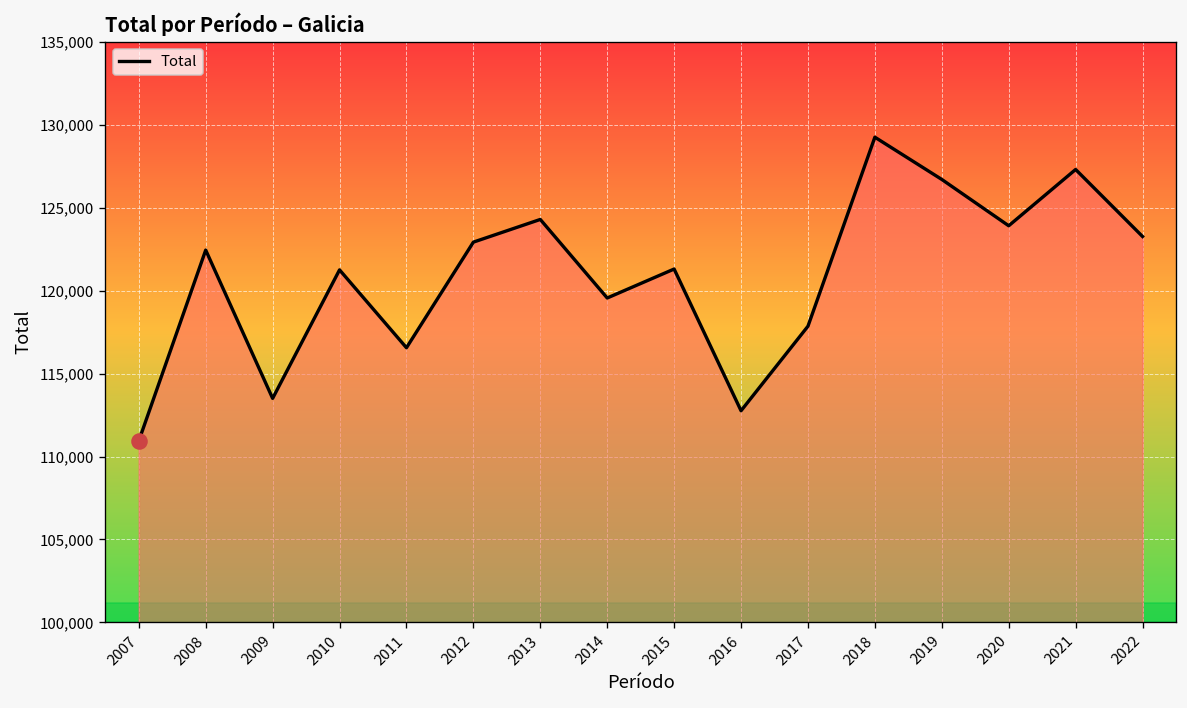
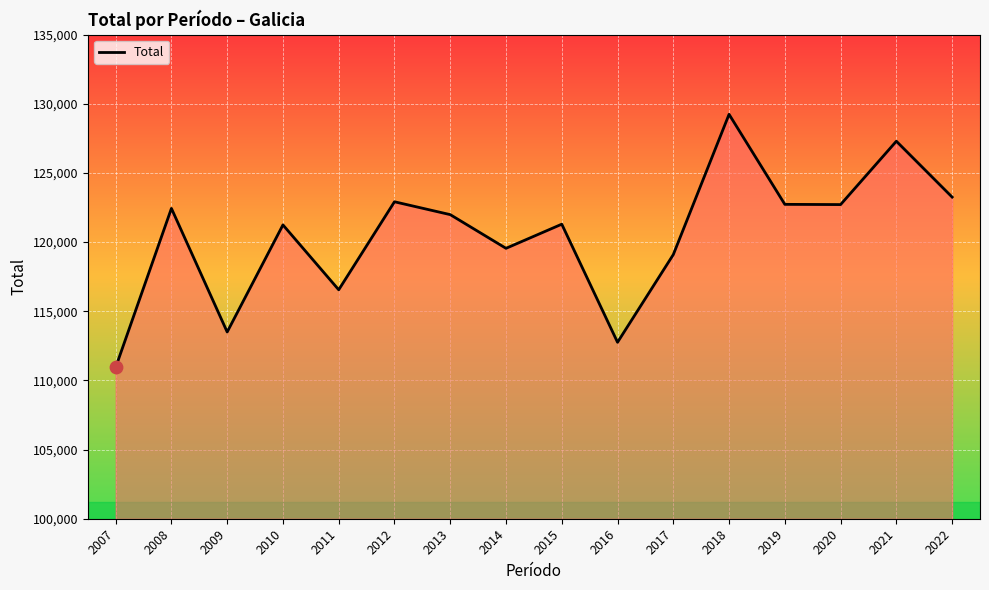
  {
    "Total": {
      "2008": "122,400",
      "2009": "113,500",
      "2010": "121,200",
      "2011": "116,600",
      "2012": "122,900",
-     "2013": "124,300",
+     "2013": "122,000",
      "2014": "119,600",
      "2015": "121,300",
      "2016": "112,800",
-     "2017": "117,900",
+     "2017": "119,100",
      "2018": "129,200",
-     "2019": "126,700",
-     "2020": "123,900",
+     "2019": "122,700",
+     "2020": "122,700",
      "2021": "127,300",
      "2022": "123,300"
    }
  }
